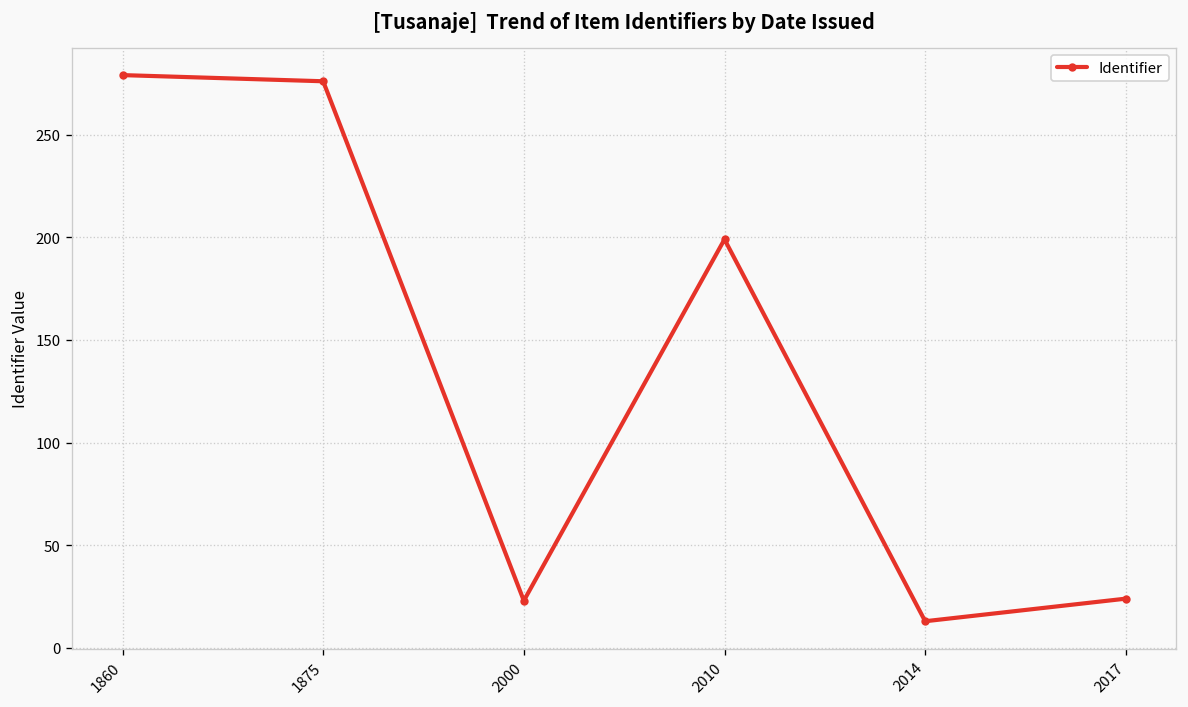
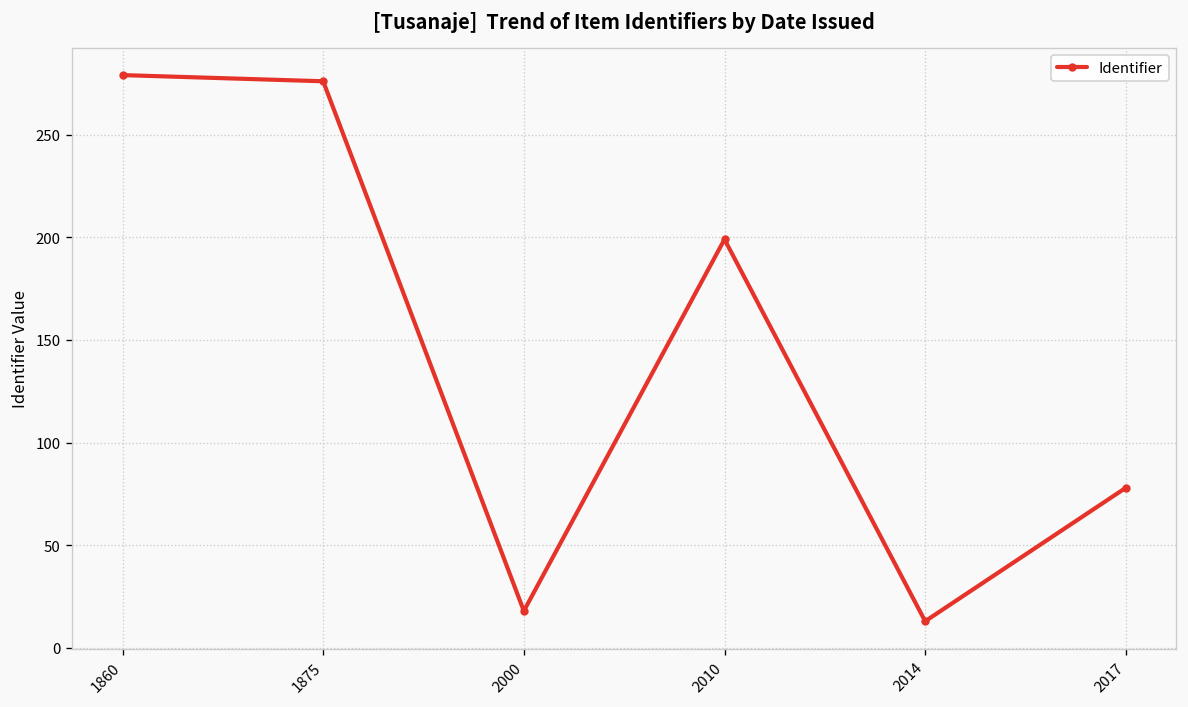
  {
    "1860": 279,
    "1875": 276,
-   "2000": 23,
+   "2000": 18,
    "2010": 199,
    "2014": 13,
-   "2017": 24
+   "2017": 78
  }
